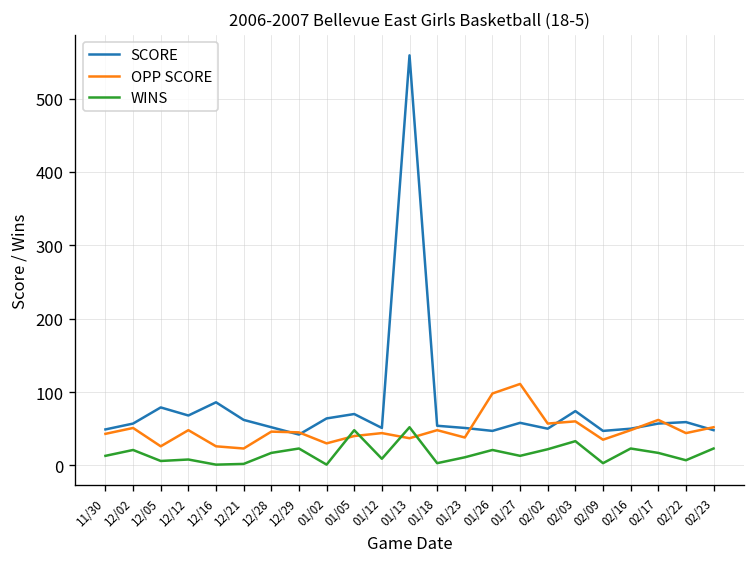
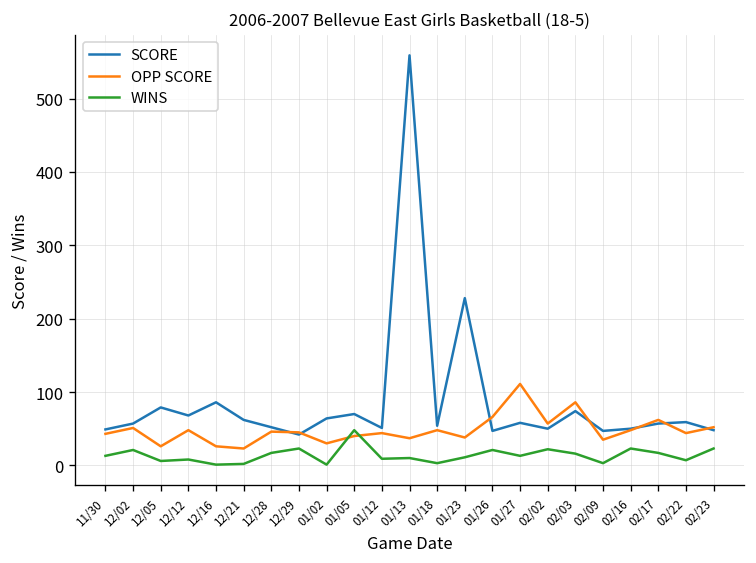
  {
    "SCORE": {
      "11/30": 50,
      "12/02": 60,
      "12/05": 80,
      "12/12": 70,
      "12/16": 90,
      "12/21": 60,
      "12/28": 50,
      "01/02": 60,
      "01/05": 70,
      "01/12": 50,
      "01/13": 560,
      "01/18": 50,
-     "01/23": 50,
+     "01/23": 230,
      "01/26": 50,
      "01/27": 60,
      "02/02": 50,
      "02/03": 70,
      "02/09": 50,
      "02/17": 60,
      "02/22": 60
    },
    "OPP SCORE": {
      "11/30": 40,
      "12/02": 50,
      "12/05": 30,
      "12/12": 50,
      "12/16": 30,
      "12/21": 20,
      "12/28": 50,
      "01/02": 30,
      "01/05": 40,
      "01/12": 40,
      "01/13": 40,
      "01/18": 50,
      "01/23": 40,
-     "01/26": 100,
+     "01/26": 70,
      "01/27": 110,
      "02/02": 60,
-     "02/03": 60,
+     "02/03": 90,
      "02/09": 40,
      "02/17": 60,
      "02/22": 40
    },
    "WINS": {
      "11/30": 10,
      "12/02": 20,
      "12/05": 10,
      "12/12": 10,
      "12/16": 0,
      "12/21": 0,
      "12/28": 20,
      "12/29": 20,
      "01/02": 0,
      "01/05": 50,
      "01/12": 10,
-     "01/13": 50,
+     "01/13": 10,
      "01/18": 0,
      "01/23": 10,
      "01/26": 20,
      "01/27": 10,
      "02/02": 20,
-     "02/03": 30,
+     "02/03": 20,
      "02/09": 0,
      "02/16": 20,
      "02/17": 20,
      "02/22": 10,
      "02/23": 20
    }
  }
